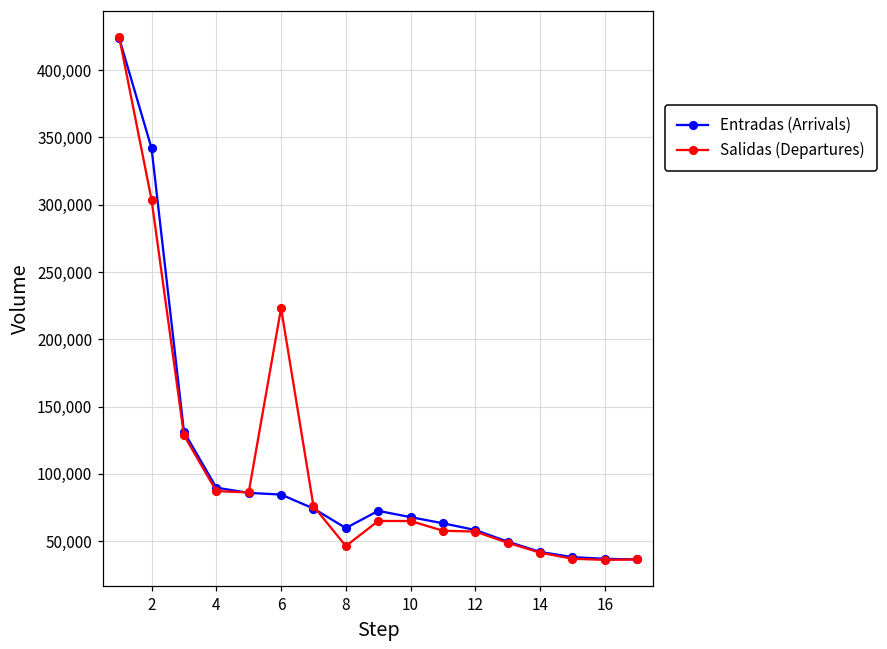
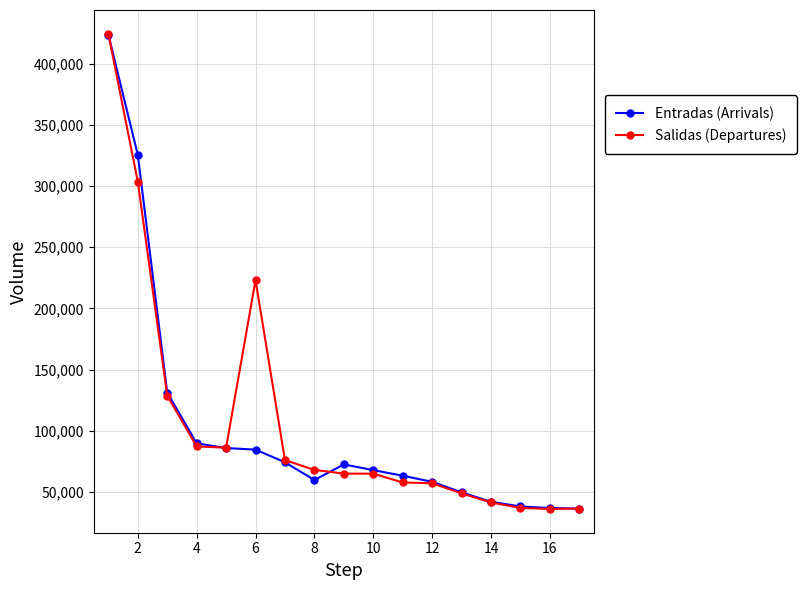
  {
    "Entradas (Arrivals)": {
-     "2": "342,000",
+     "2": "326,000",
      "4": "90,000",
      "6": "85,000",
      "8": "60,000",
      "10": "68,000"
    },
    "Salidas (Departures)": {
      "2": "304,000",
      "4": "87,000",
      "6": "223,000",
-     "8": "46,000",
+     "8": "68,000",
      "10": "65,000"
    }
  }
